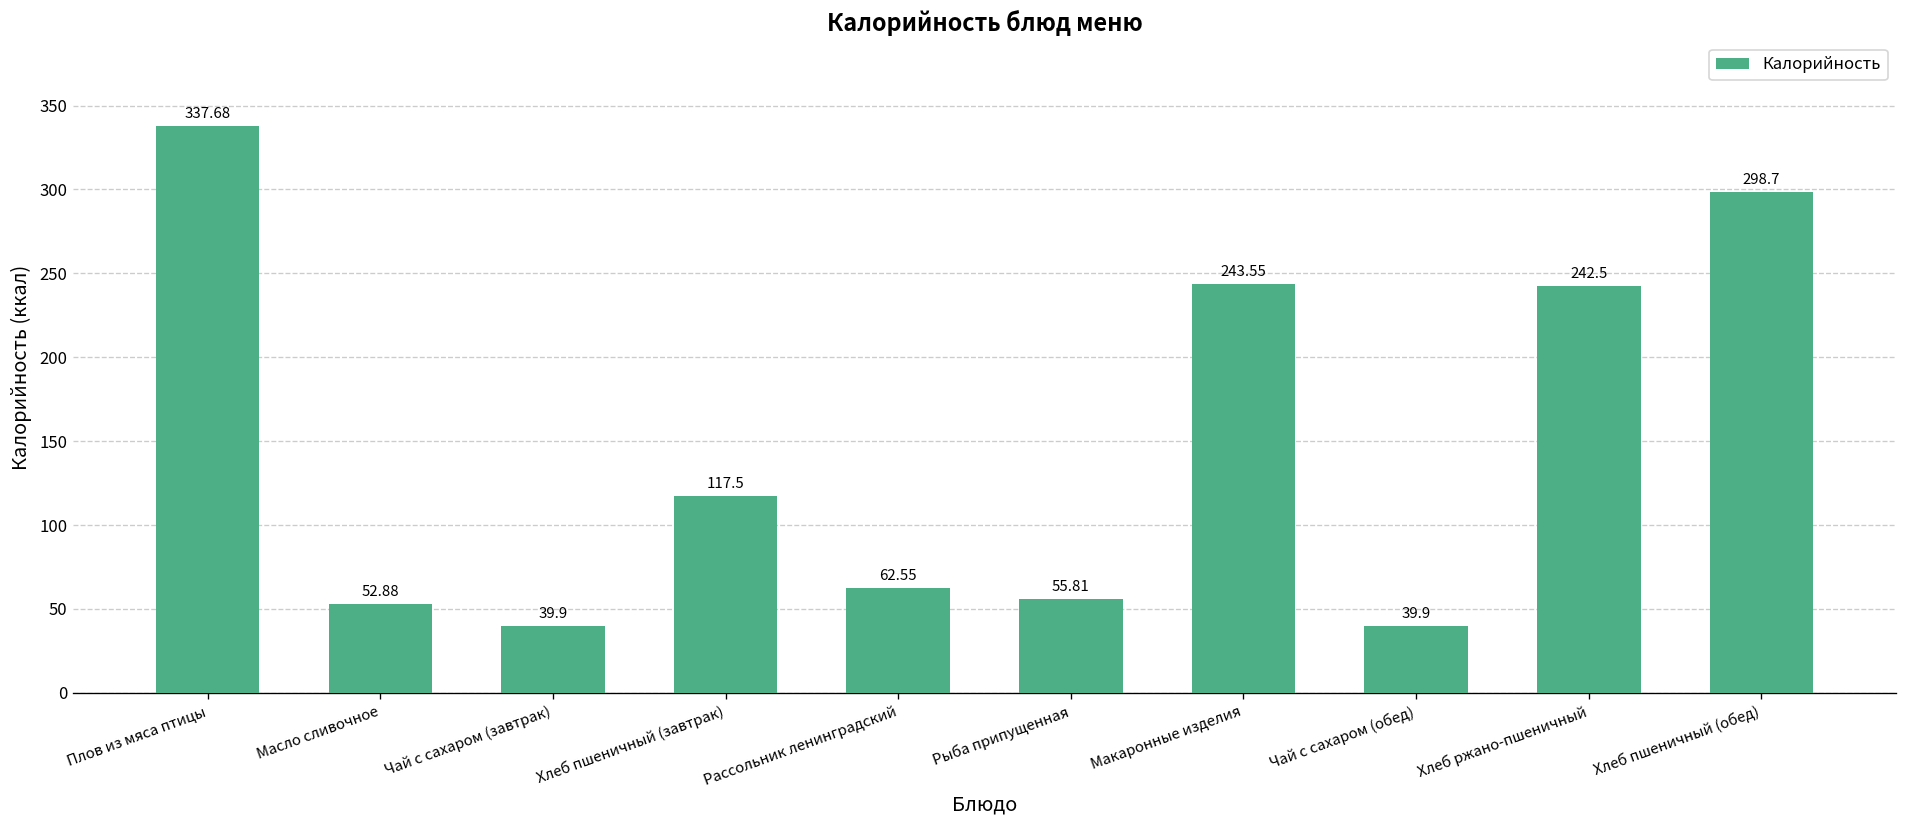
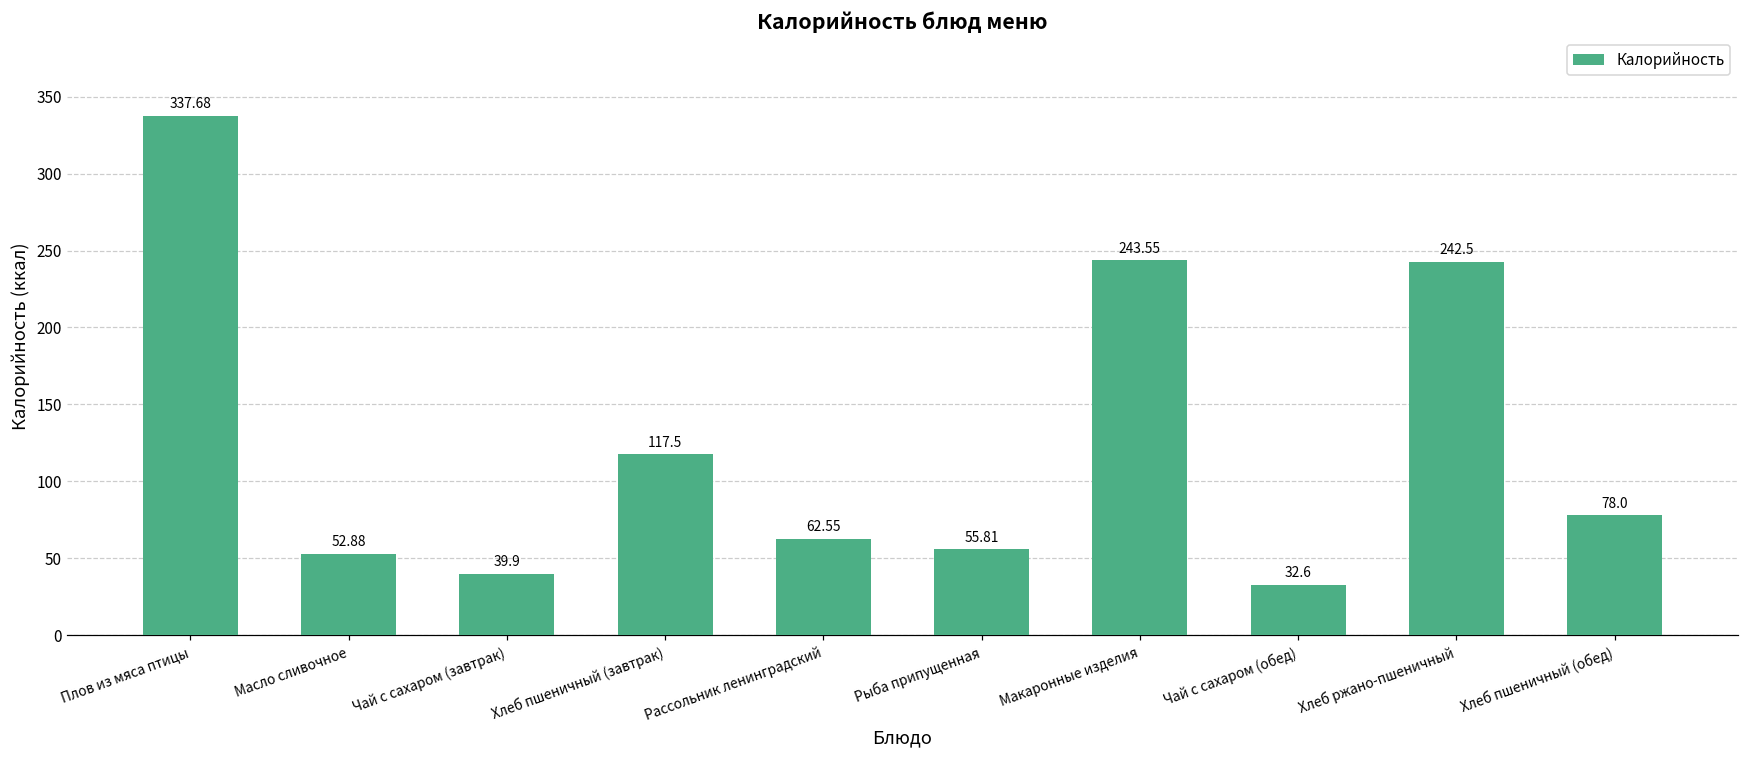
  {
    "Плов из мяса птицы": 337.68,
    "Масло сливочное": 52.88,
    "Чай с сахаром (завтрак)": 39.9,
    "Хлеб пшеничный (завтрак)": 117.5,
    "Рассольник ленинградский": 62.55,
    "Рыба припущенная": 55.81,
    "Макаронные изделия": 243.55,
-   "Чай с сахаром (обед)": 39.9,
+   "Чай с сахаром (обед)": 32.6,
    "Хлеб ржано-пшеничный": 242.5,
-   "Хлеб пшеничный (обед)": 298.7
+   "Хлеб пшеничный (обед)": 78.0
  }
